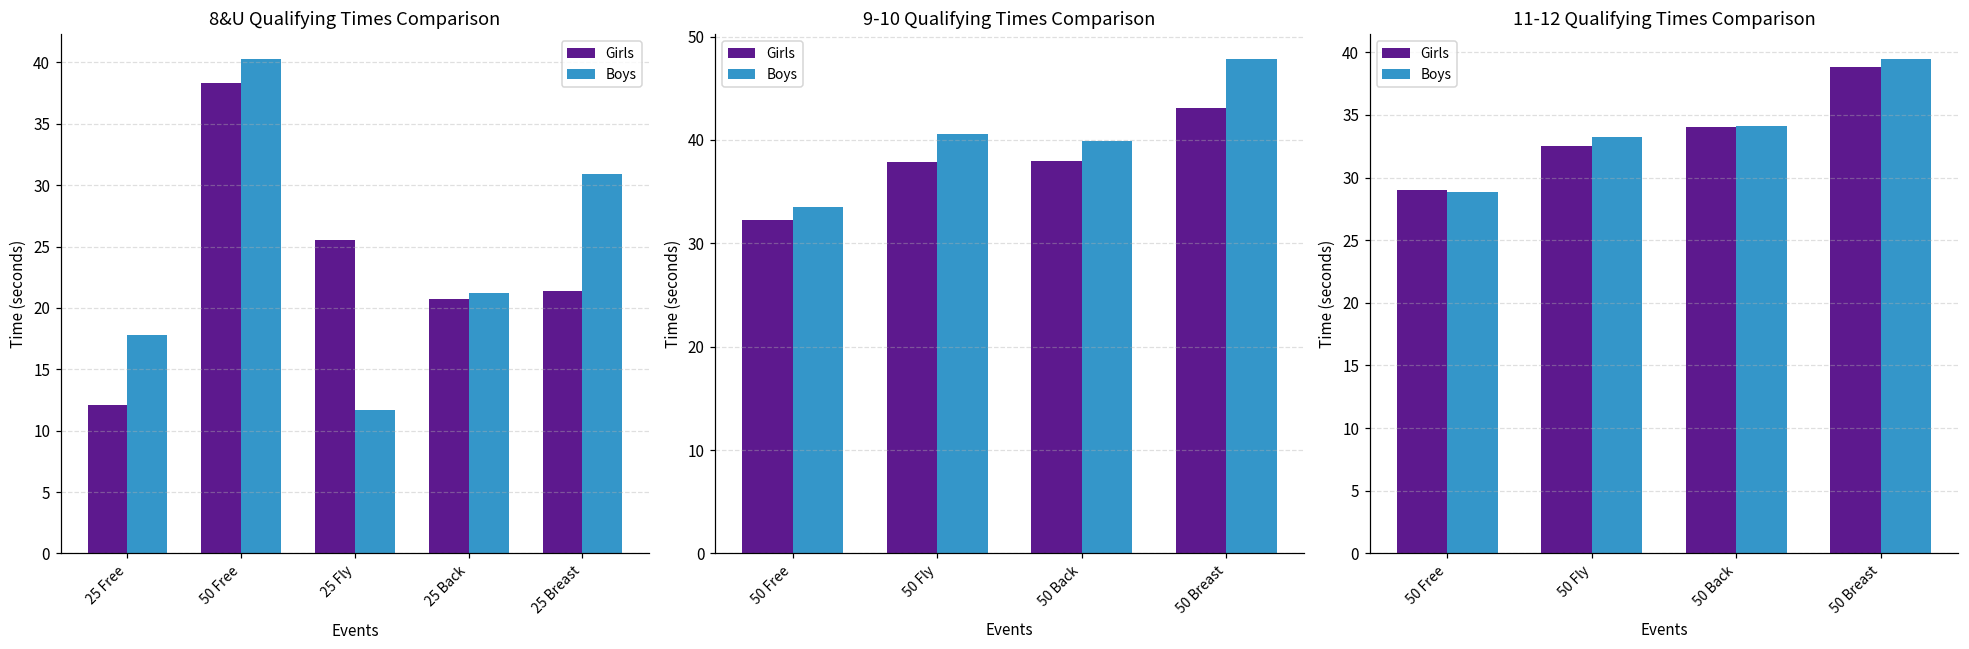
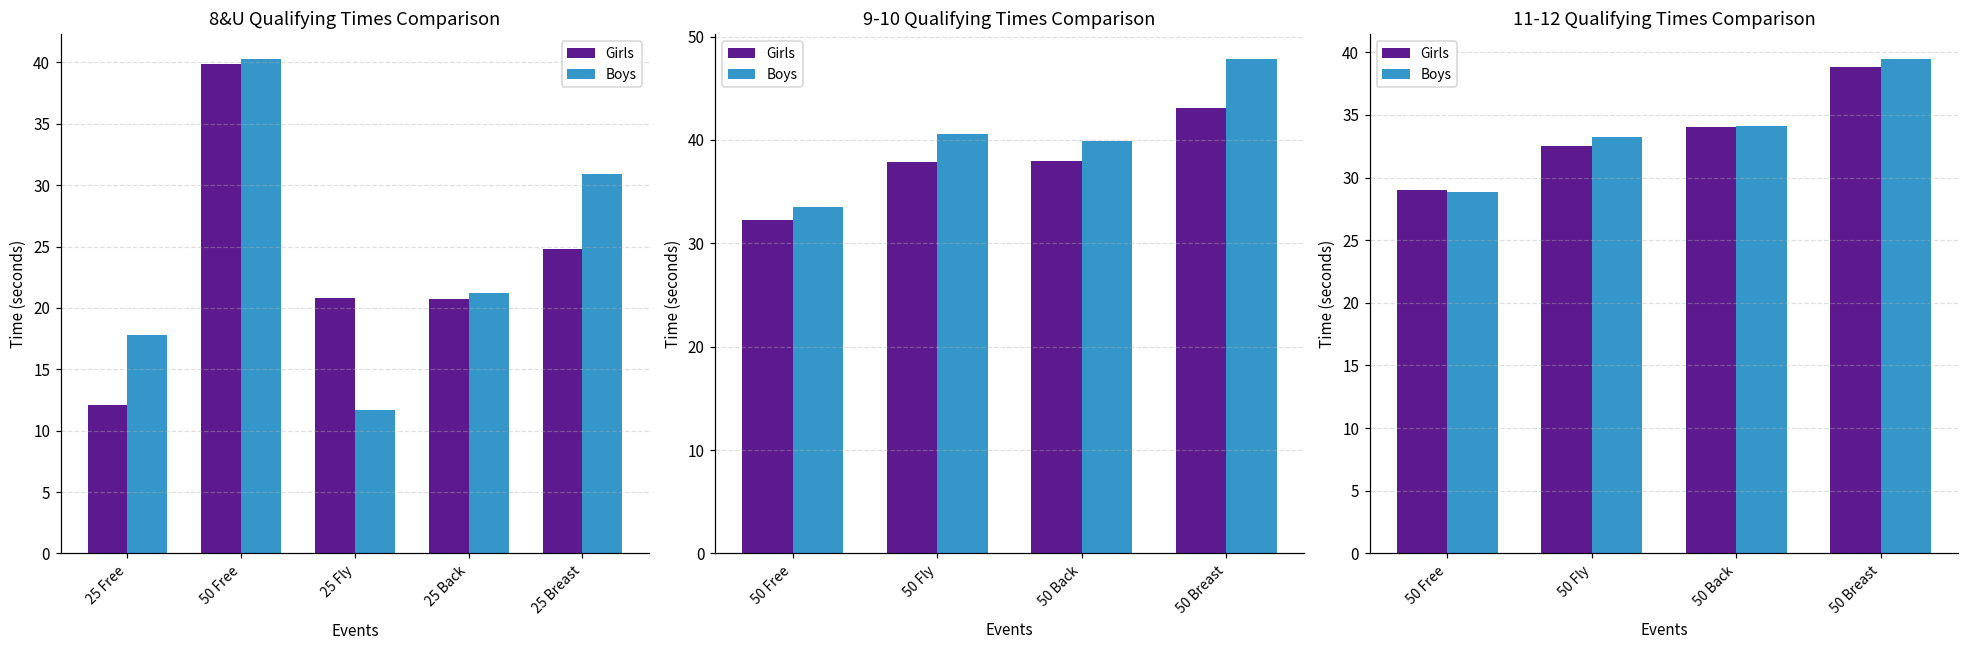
  {
    "8&U Qualifying Times Comparison": {
      "Girls": {
        "25 Free": 12.1,
-       "50 Free": 38.3,
-       "25 Fly": 25.5,
+       "50 Free": 39.9,
+       "25 Fly": 20.8,
        "25 Back": 20.8,
-       "25 Breast": 21.4
+       "25 Breast": 24.8
      },
      "Boys": {
        "25 Free": 17.8,
        "50 Free": 40.3,
        "25 Fly": 11.7,
        "25 Back": 21.2,
        "25 Breast": 30.9
      }
    },
    "9-10 Qualifying Times Comparison": {
      "Girls": {
        "50 Free": 32,
        "50 Fly": 38,
        "50 Back": 38,
        "50 Breast": 43
      },
      "Boys": {
        "50 Free": 33,
        "50 Fly": 41,
        "50 Back": 40,
        "50 Breast": 48
      }
    },
    "11-12 Qualifying Times Comparison": {
      "Girls": {
        "50 Free": 29.0,
        "50 Fly": 32.5,
        "50 Back": 34.1,
        "50 Breast": 38.9
      },
      "Boys": {
        "50 Free": 28.8,
        "50 Fly": 33.2,
        "50 Back": 34.1,
        "50 Breast": 39.5
      }
    }
  }
